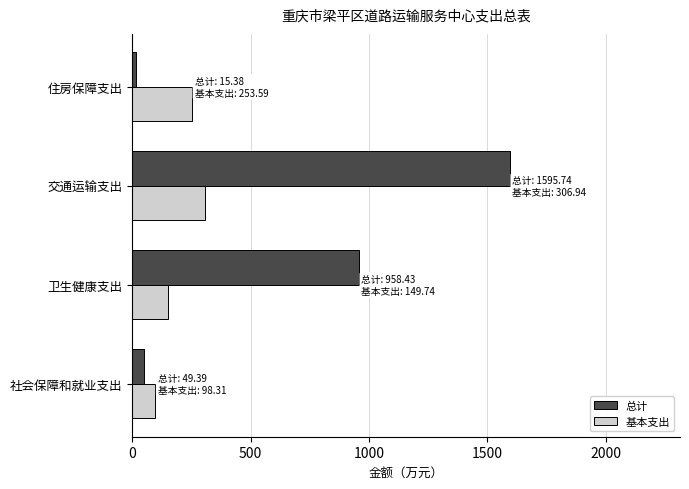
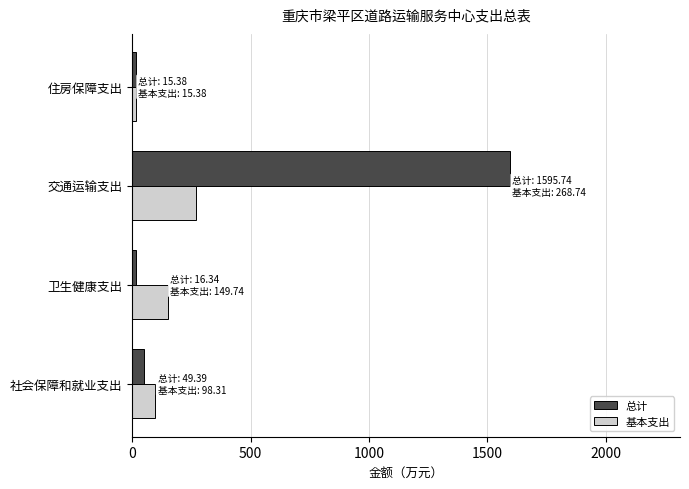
  {
    "总计": {
-     "卫生健康支出": 958.43
+     "卫生健康支出": 16.34
    },
    "基本支出": {
-     "住房保障支出": 253.59,
-     "交通运输支出": 306.94
+     "住房保障支出": 15.38,
+     "交通运输支出": 268.74
    }
  }
